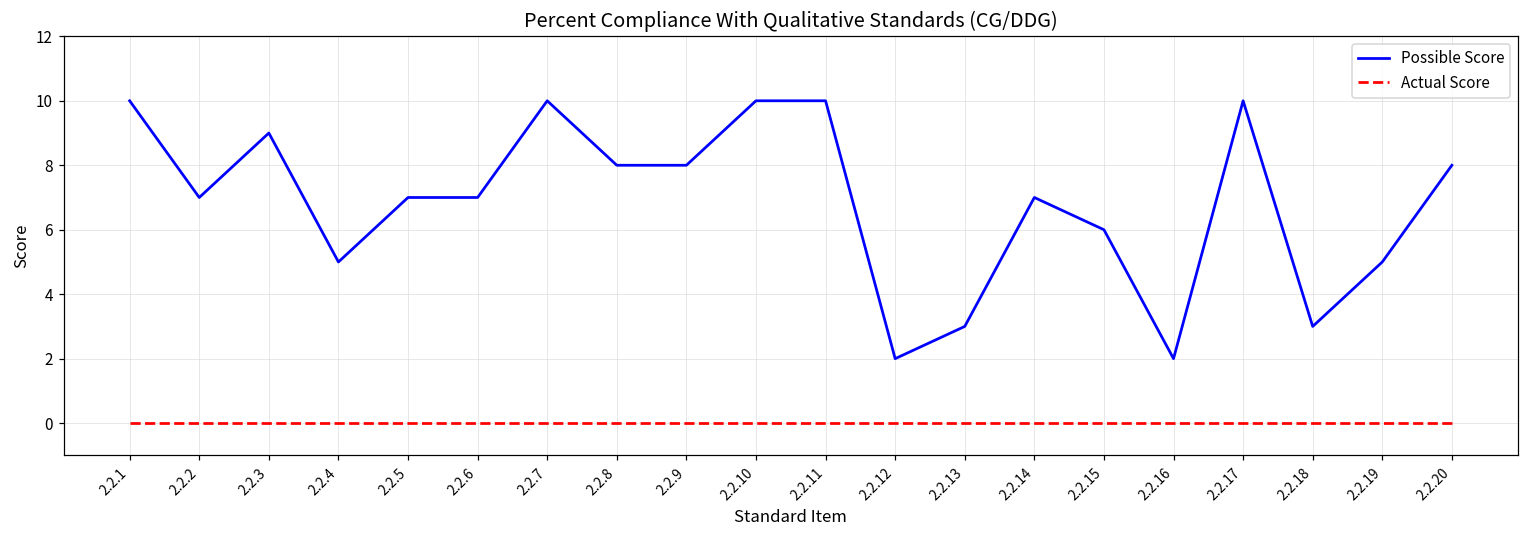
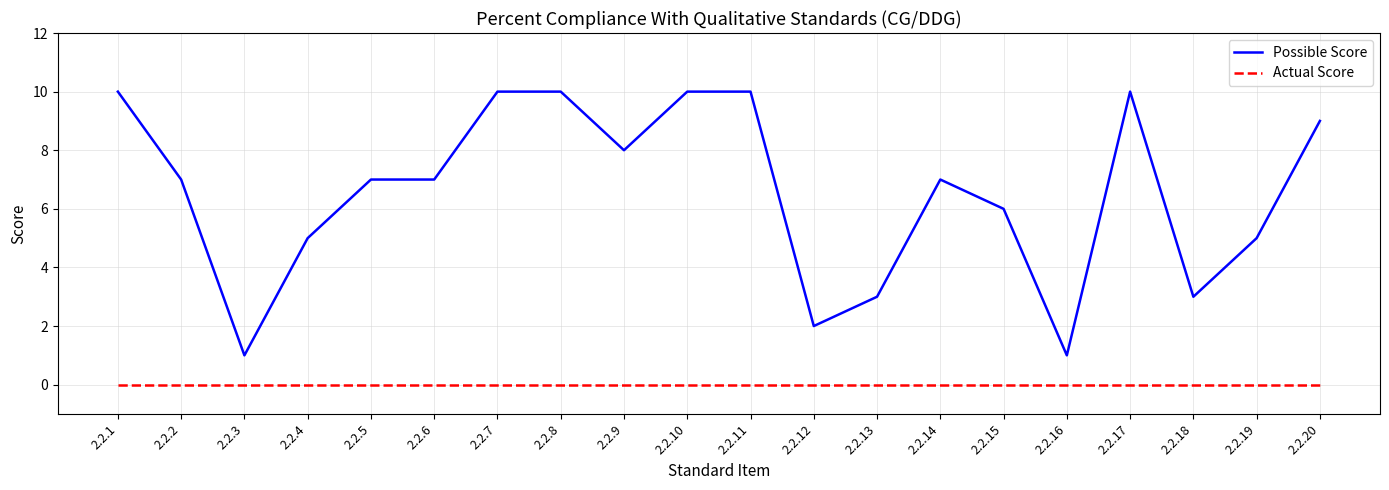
  {
    "Possible Score": {
      "2.2.1": 10,
      "2.2.2": 7,
-     "2.2.3": 9,
+     "2.2.3": 1,
      "2.2.4": 5,
      "2.2.5": 7,
      "2.2.6": 7,
      "2.2.7": 10,
-     "2.2.8": 8,
+     "2.2.8": 10,
      "2.2.9": 8,
      "2.2.10": 10,
      "2.2.11": 10,
      "2.2.12": 2,
      "2.2.13": 3,
      "2.2.14": 7,
      "2.2.15": 6,
-     "2.2.16": 2,
+     "2.2.16": 1,
      "2.2.17": 10,
      "2.2.18": 3,
      "2.2.19": 5,
-     "2.2.20": 8
+     "2.2.20": 9
    },
    "Actual Score": {
      "2.2.1": 0,
      "2.2.2": 0,
      "2.2.3": 0,
      "2.2.4": 0,
      "2.2.5": 0,
      "2.2.6": 0,
      "2.2.7": 0,
      "2.2.8": 0,
      "2.2.9": 0,
      "2.2.10": 0,
      "2.2.11": 0,
      "2.2.12": 0,
      "2.2.13": 0,
      "2.2.14": 0,
      "2.2.15": 0,
      "2.2.16": 0,
      "2.2.17": 0,
      "2.2.18": 0,
      "2.2.19": 0,
      "2.2.20": 0
    }
  }
